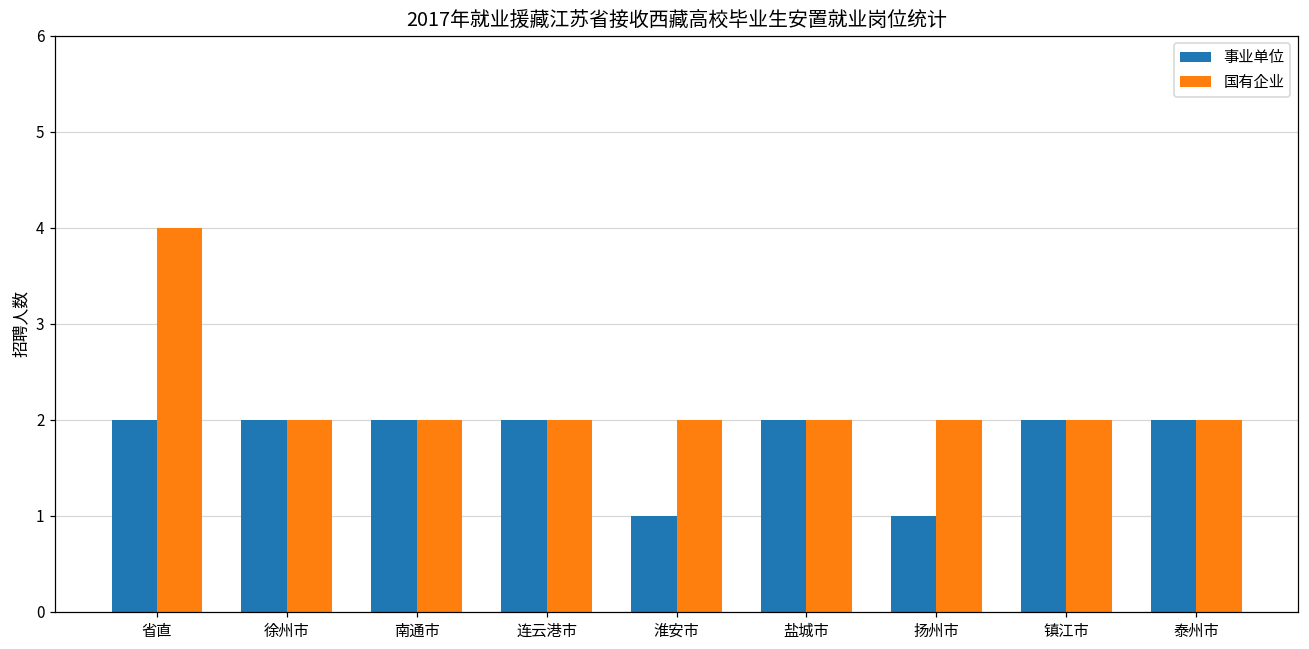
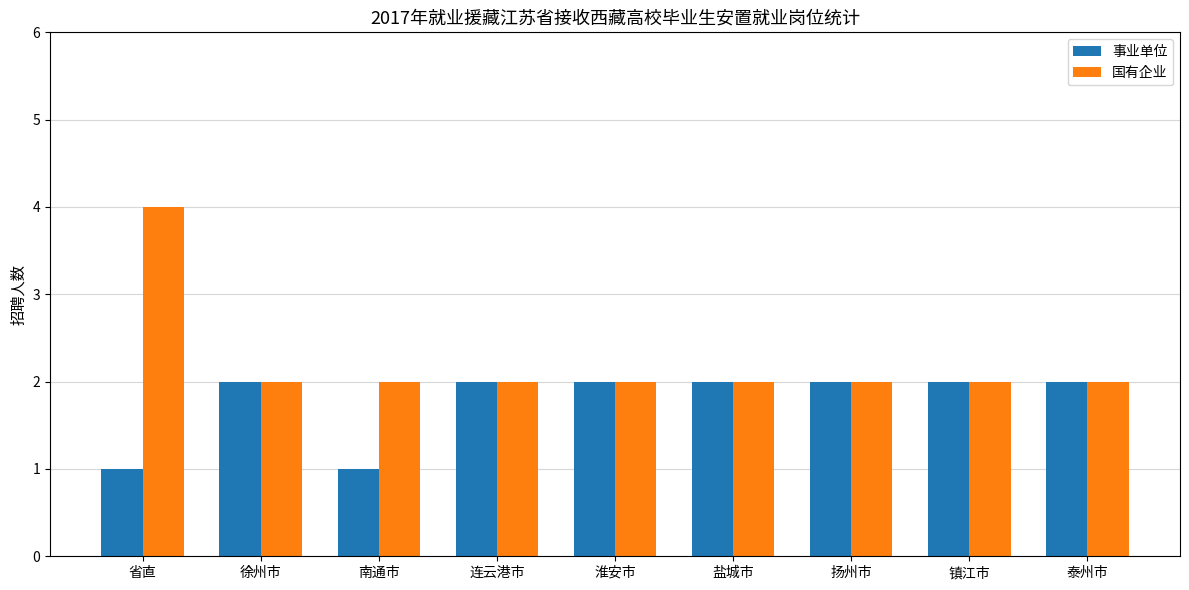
  {
    "事业单位": {
-     "省直": 2,
+     "省直": 1,
      "徐州市": 2,
-     "南通市": 2,
+     "南通市": 1,
      "连云港市": 2,
-     "淮安市": 1,
+     "淮安市": 2,
      "盐城市": 2,
-     "扬州市": 1,
+     "扬州市": 2,
      "镇江市": 2,
      "泰州市": 2
    },
    "国有企业": {
      "省直": 4,
      "徐州市": 2,
      "南通市": 2,
      "连云港市": 2,
      "淮安市": 2,
      "盐城市": 2,
      "扬州市": 2,
      "镇江市": 2,
      "泰州市": 2
    }
  }
